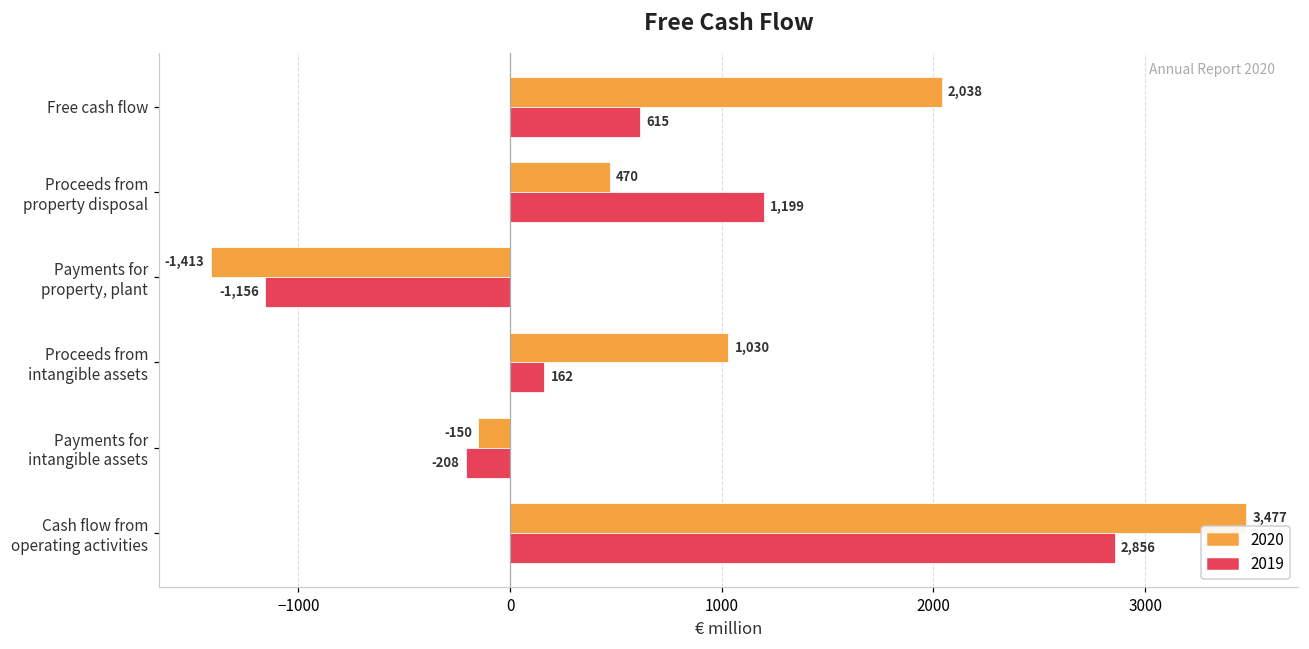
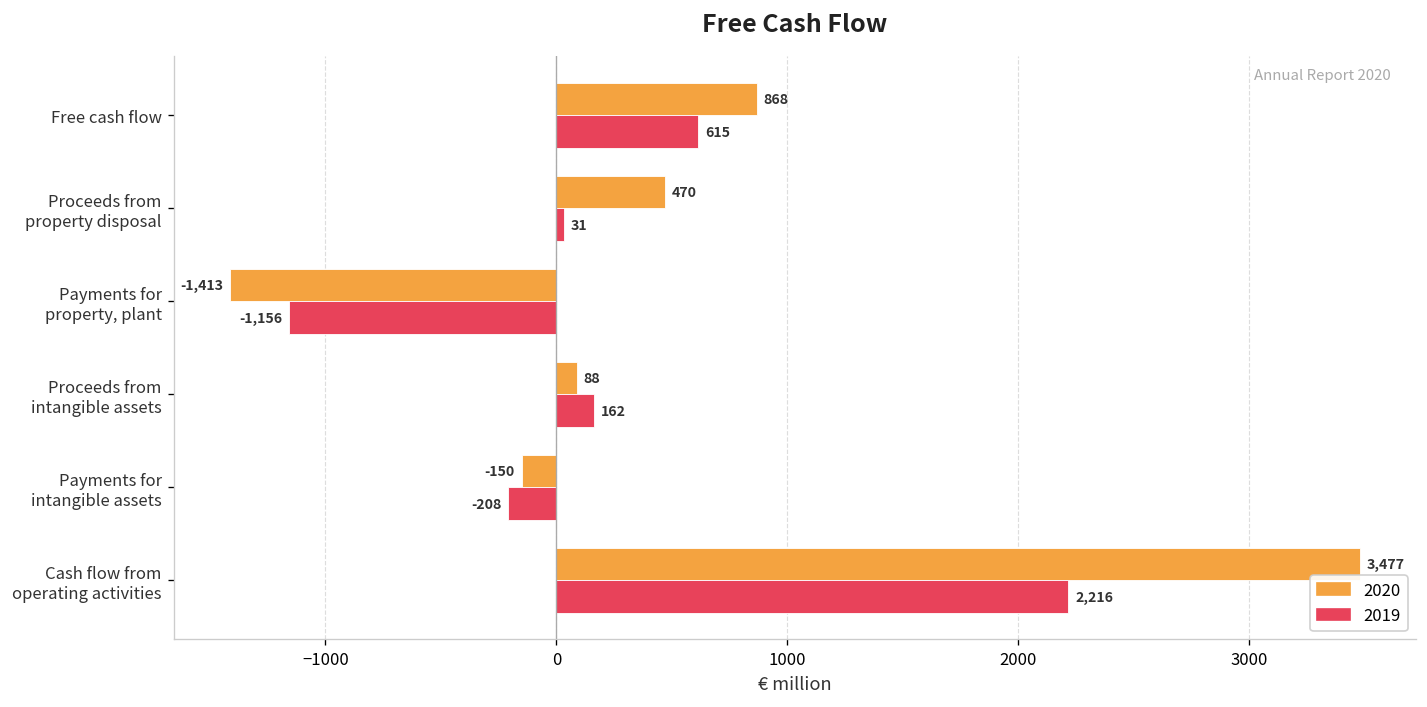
  {
    "2020": {
-     "Free cash flow": "2,038",
+     "Free cash flow": "868",
      "Proceeds from property disposal": "470",
      "Payments for property, plant": "-1,413",
-     "Proceeds from intangible assets": "1,030",
+     "Proceeds from intangible assets": "88",
      "Payments for intangible assets": "-150",
      "Cash flow from operating activities": "3,477"
    },
    "2019": {
      "Free cash flow": "615",
-     "Proceeds from property disposal": "1,199",
+     "Proceeds from property disposal": "31",
      "Payments for property, plant": "-1,156",
      "Proceeds from intangible assets": "162",
      "Payments for intangible assets": "-208",
-     "Cash flow from operating activities": "2,856"
+     "Cash flow from operating activities": "2,216"
    }
  }
